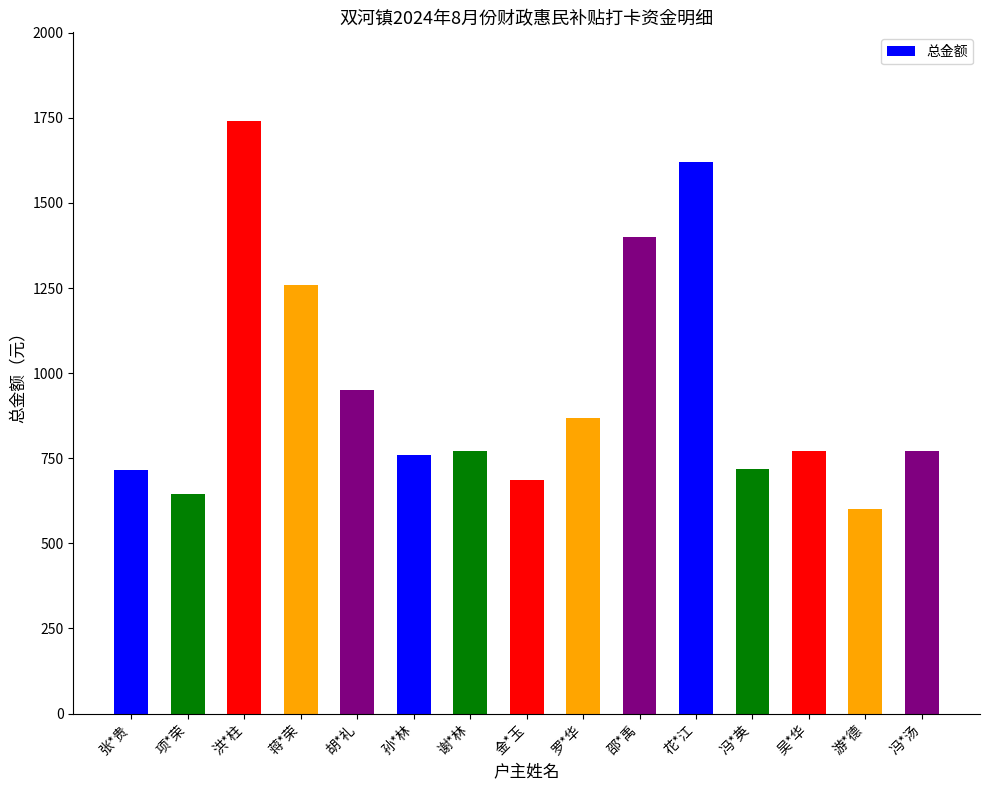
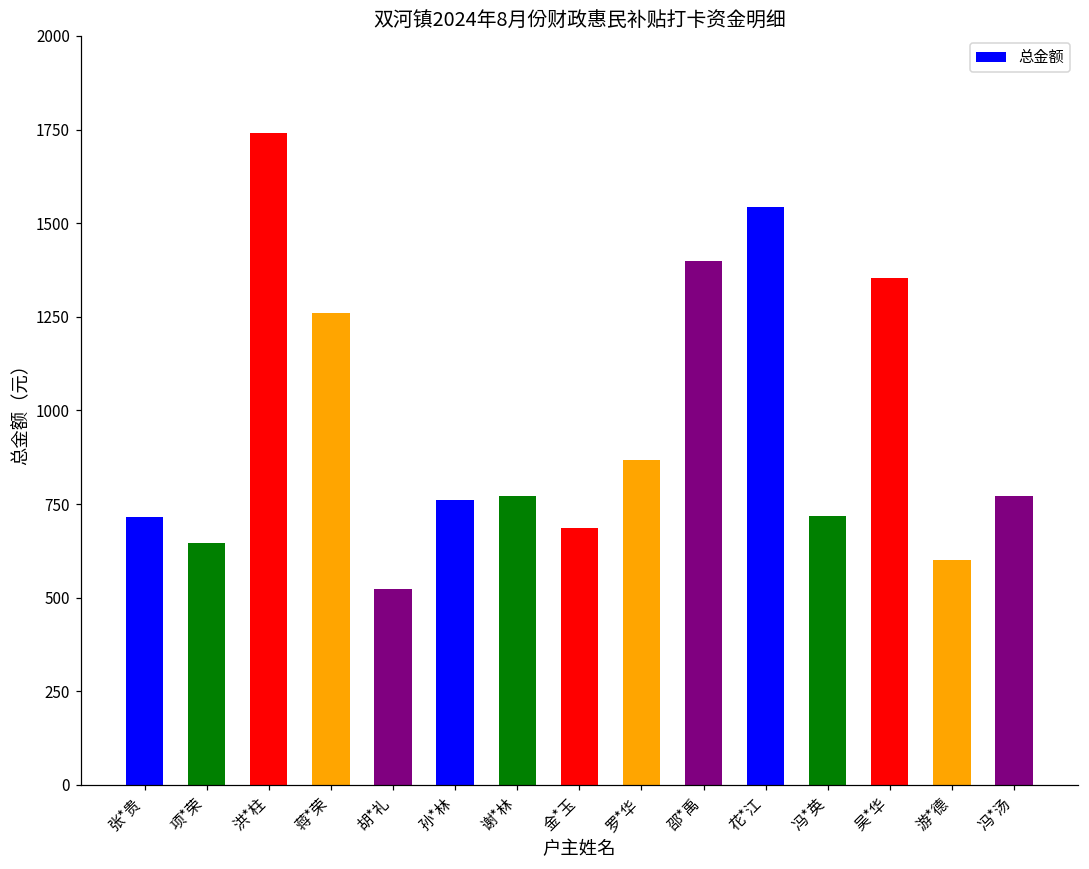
  {
    "张*贵": 720,
    "项*荣": 650,
    "洪*柱": 1740,
    "蒋*荣": 1260,
-   "胡*礼": 950,
+   "胡*礼": 520,
    "孙*林": 760,
    "谢*林": 770,
    "金*玉": 690,
    "罗*华": 870,
    "邵*禹": 1400,
-   "花*江": 1620,
+   "花*江": 1540,
    "冯*英": 720,
-   "吴*华": 770,
+   "吴*华": 1360,
    "游*德": 600,
    "冯*汤": 770
  }
